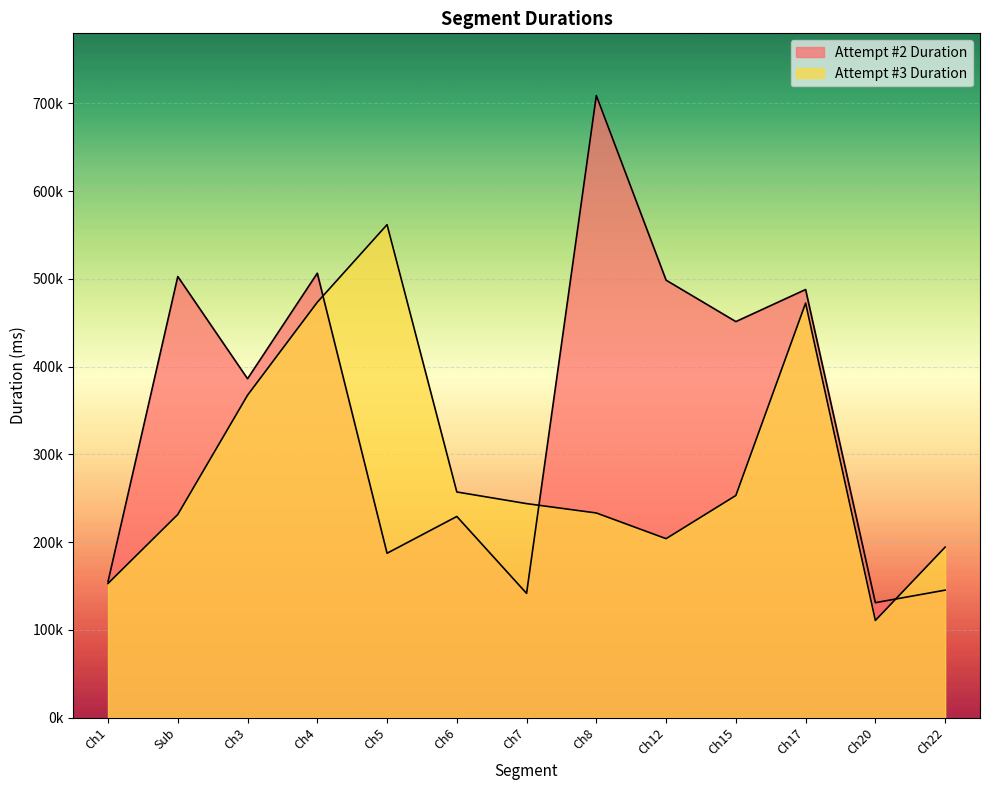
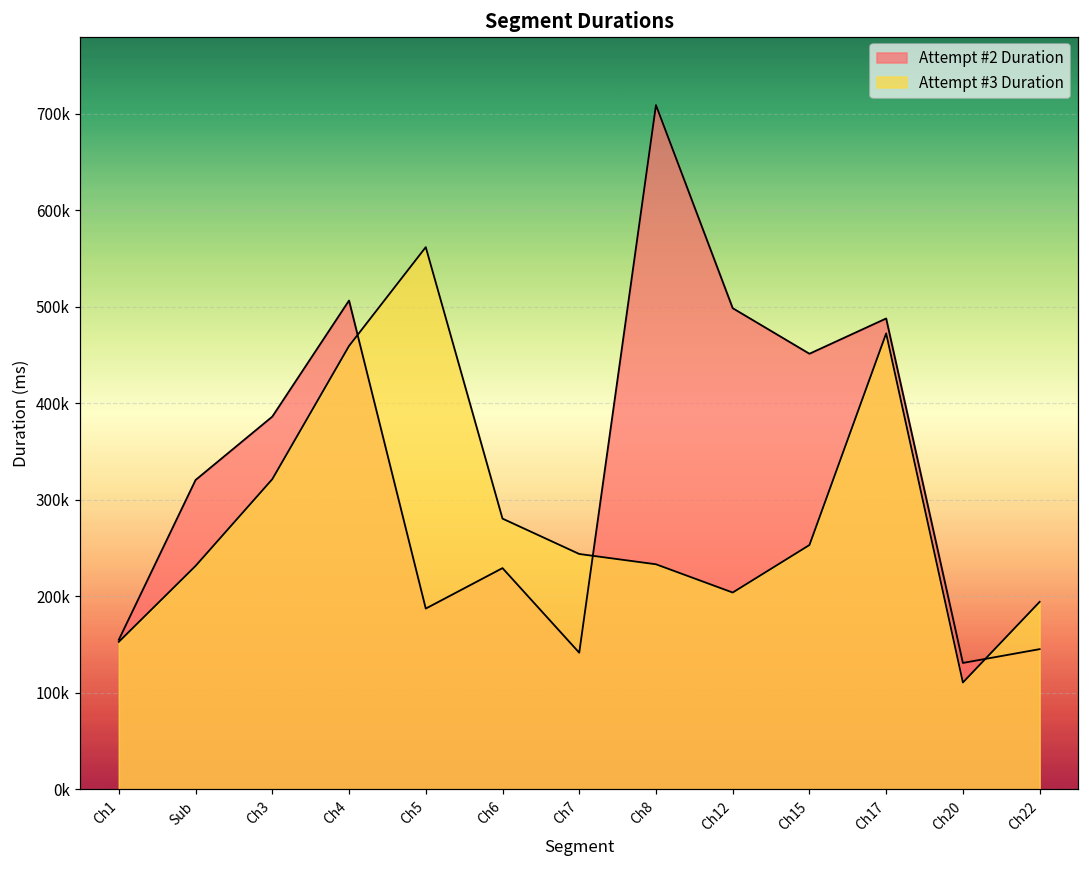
  {
    "Attempt #2 Duration": {
-     "Sub": 500000,
+     "Sub": 320000,
      "Ch3": 390000,
      "Ch4": 510000,
      "Ch5": 190000,
      "Ch6": 230000,
      "Ch7": 140000,
      "Ch8": 710000,
      "Ch12": 500000,
      "Ch15": 450000,
      "Ch17": 490000,
      "Ch20": 130000,
      "Ch22": 150000
    },
    "Attempt #3 Duration": {
      "Sub": 230000,
-     "Ch3": 370000,
-     "Ch4": 470000,
+     "Ch3": 320000,
+     "Ch4": 460000,
      "Ch5": 560000,
-     "Ch6": 260000,
+     "Ch6": 280000,
      "Ch7": 240000,
      "Ch8": 230000,
      "Ch12": 200000,
      "Ch15": 250000,
      "Ch17": 470000,
      "Ch20": 110000,
      "Ch22": 190000
    }
  }
